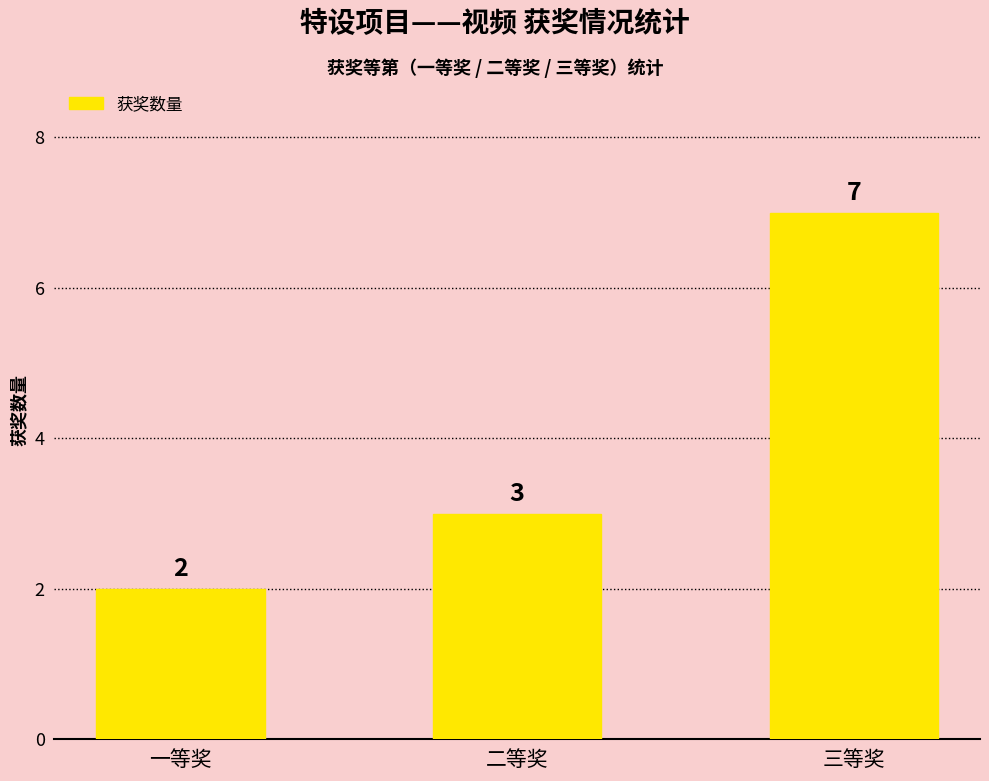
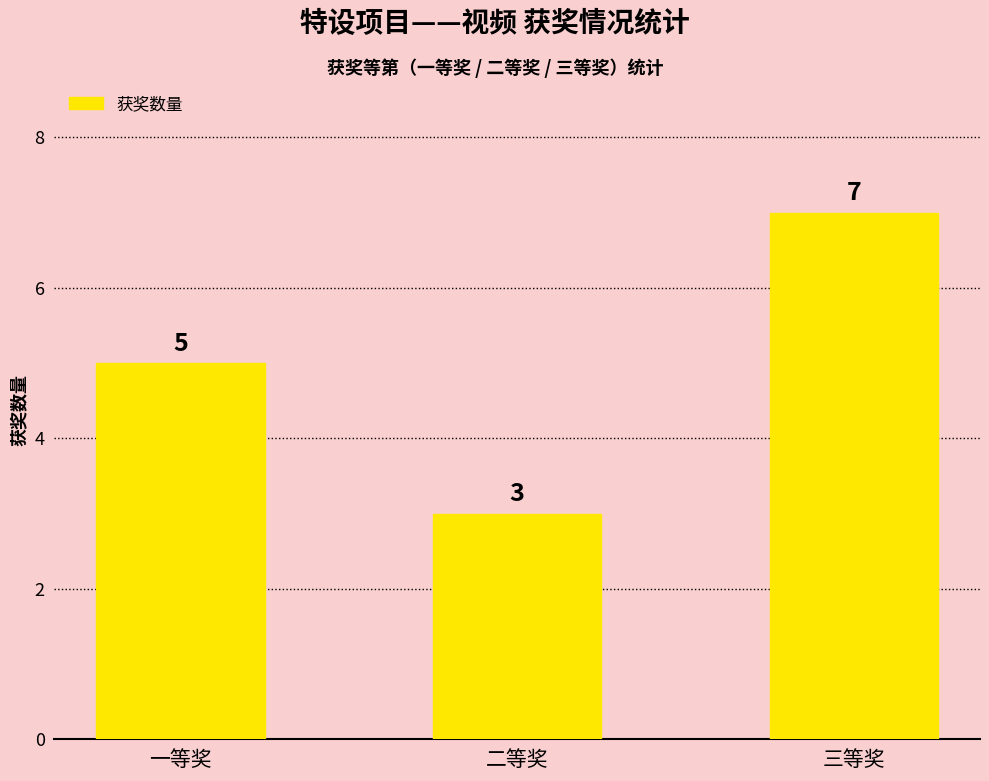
  {
-   "一等奖": 2,
+   "一等奖": 5,
    "二等奖": 3,
    "三等奖": 7
  }
